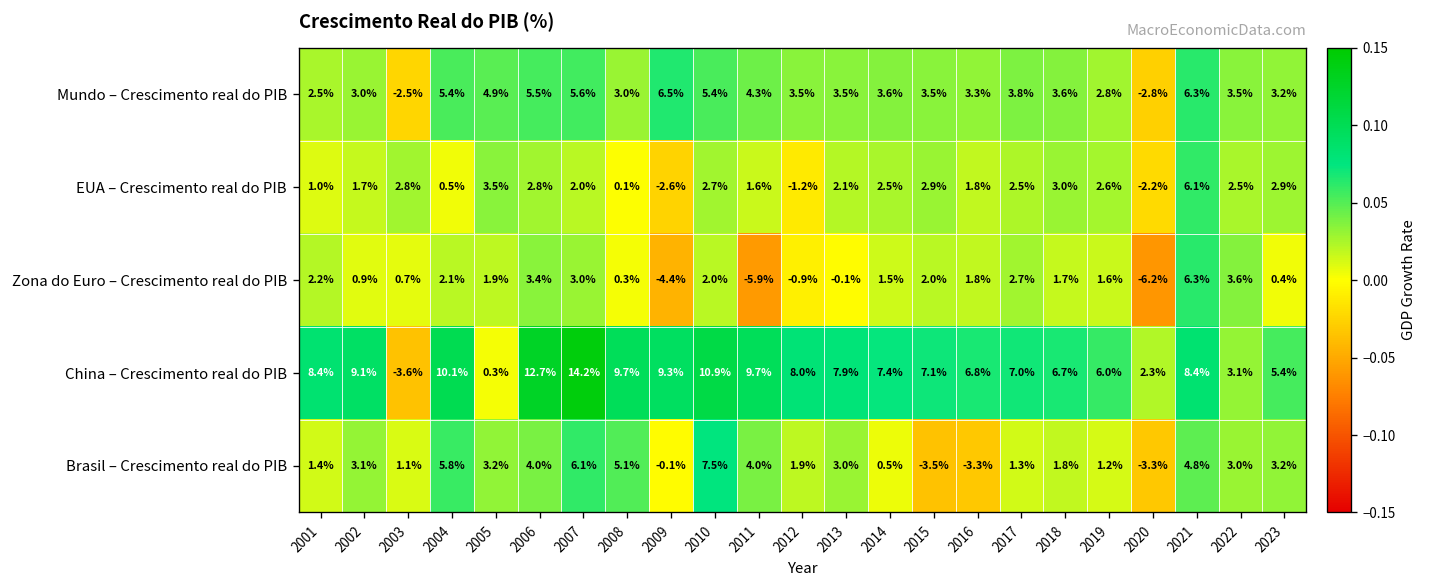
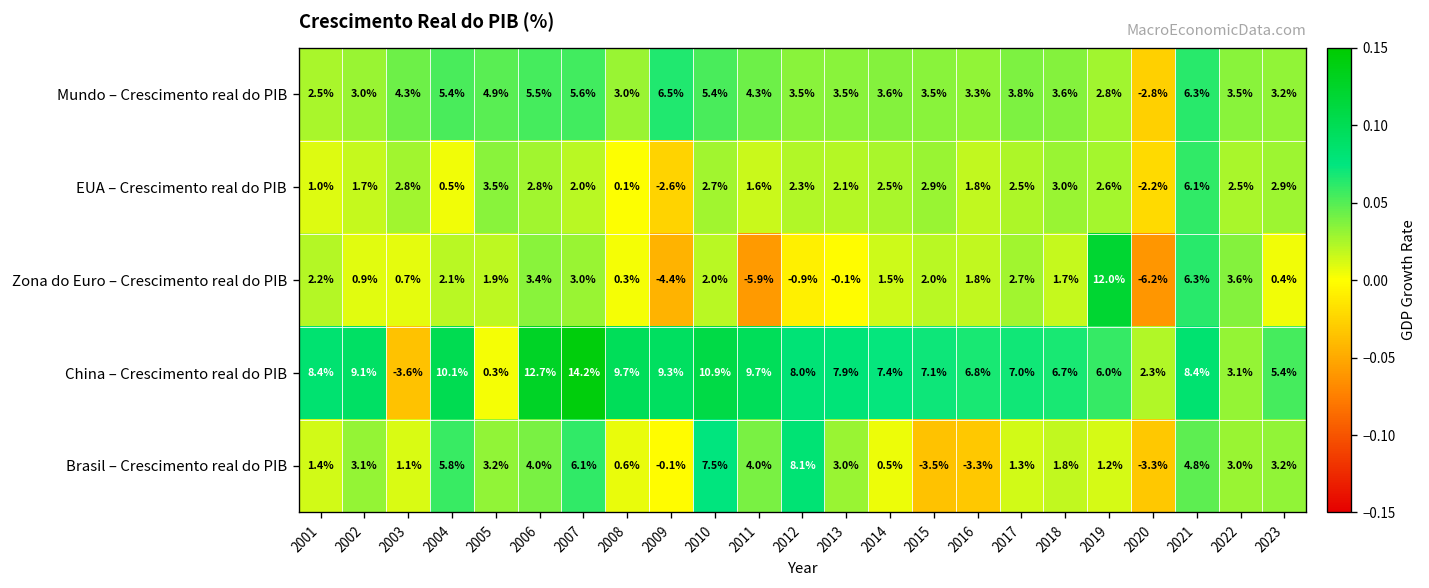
  {
    "Mundo – Crescimento real do PIB": {
      "2001": "2.5%",
      "2002": "3.0%",
-     "2003": "-2.5%",
+     "2003": "4.3%",
      "2004": "5.4%",
      "2005": "4.9%",
      "2006": "5.5%",
      "2007": "5.6%",
      "2008": "3.0%",
      "2009": "6.5%",
      "2010": "5.4%",
      "2011": "4.3%",
      "2012": "3.5%",
      "2013": "3.5%",
      "2014": "3.6%",
      "2015": "3.5%",
      "2016": "3.3%",
      "2017": "3.8%",
      "2018": "3.6%",
      "2019": "2.8%",
      "2020": "-2.8%",
      "2021": "6.3%",
      "2022": "3.5%",
      "2023": "3.2%"
    },
    "EUA – Crescimento real do PIB": {
      "2001": "1.0%",
      "2002": "1.7%",
      "2003": "2.8%",
      "2004": "0.5%",
      "2005": "3.5%",
      "2006": "2.8%",
      "2007": "2.0%",
      "2008": "0.1%",
      "2009": "-2.6%",
      "2010": "2.7%",
      "2011": "1.6%",
-     "2012": "-1.2%",
+     "2012": "2.3%",
      "2013": "2.1%",
      "2014": "2.5%",
      "2015": "2.9%",
      "2016": "1.8%",
      "2017": "2.5%",
      "2018": "3.0%",
      "2019": "2.6%",
      "2020": "-2.2%",
      "2021": "6.1%",
      "2022": "2.5%",
      "2023": "2.9%"
    },
    "Zona do Euro – Crescimento real do PIB": {
      "2001": "2.2%",
      "2002": "0.9%",
      "2003": "0.7%",
      "2004": "2.1%",
      "2005": "1.9%",
      "2006": "3.4%",
      "2007": "3.0%",
      "2008": "0.3%",
      "2009": "-4.4%",
      "2010": "2.0%",
      "2011": "-5.9%",
      "2012": "-0.9%",
      "2013": "-0.1%",
      "2014": "1.5%",
      "2015": "2.0%",
      "2016": "1.8%",
      "2017": "2.7%",
      "2018": "1.7%",
-     "2019": "1.6%",
+     "2019": "12.0%",
      "2020": "-6.2%",
      "2021": "6.3%",
      "2022": "3.6%",
      "2023": "0.4%"
    },
    "China – Crescimento real do PIB": {
      "2001": "8.4%",
      "2002": "9.1%",
      "2003": "-3.6%",
      "2004": "10.1%",
      "2005": "0.3%",
      "2006": "12.7%",
      "2007": "14.2%",
      "2008": "9.7%",
      "2009": "9.3%",
      "2010": "10.9%",
      "2011": "9.7%",
      "2012": "8.0%",
      "2013": "7.9%",
      "2014": "7.4%",
      "2015": "7.1%",
      "2016": "6.8%",
      "2017": "7.0%",
      "2018": "6.7%",
      "2019": "6.0%",
      "2020": "2.3%",
      "2021": "8.4%",
      "2022": "3.1%",
      "2023": "5.4%"
    },
    "Brasil – Crescimento real do PIB": {
      "2001": "1.4%",
      "2002": "3.1%",
      "2003": "1.1%",
      "2004": "5.8%",
      "2005": "3.2%",
      "2006": "4.0%",
      "2007": "6.1%",
-     "2008": "5.1%",
+     "2008": "0.6%",
      "2009": "-0.1%",
      "2010": "7.5%",
      "2011": "4.0%",
-     "2012": "1.9%",
+     "2012": "8.1%",
      "2013": "3.0%",
      "2014": "0.5%",
      "2015": "-3.5%",
      "2016": "-3.3%",
      "2017": "1.3%",
      "2018": "1.8%",
      "2019": "1.2%",
      "2020": "-3.3%",
      "2021": "4.8%",
      "2022": "3.0%",
      "2023": "3.2%"
    }
  }
